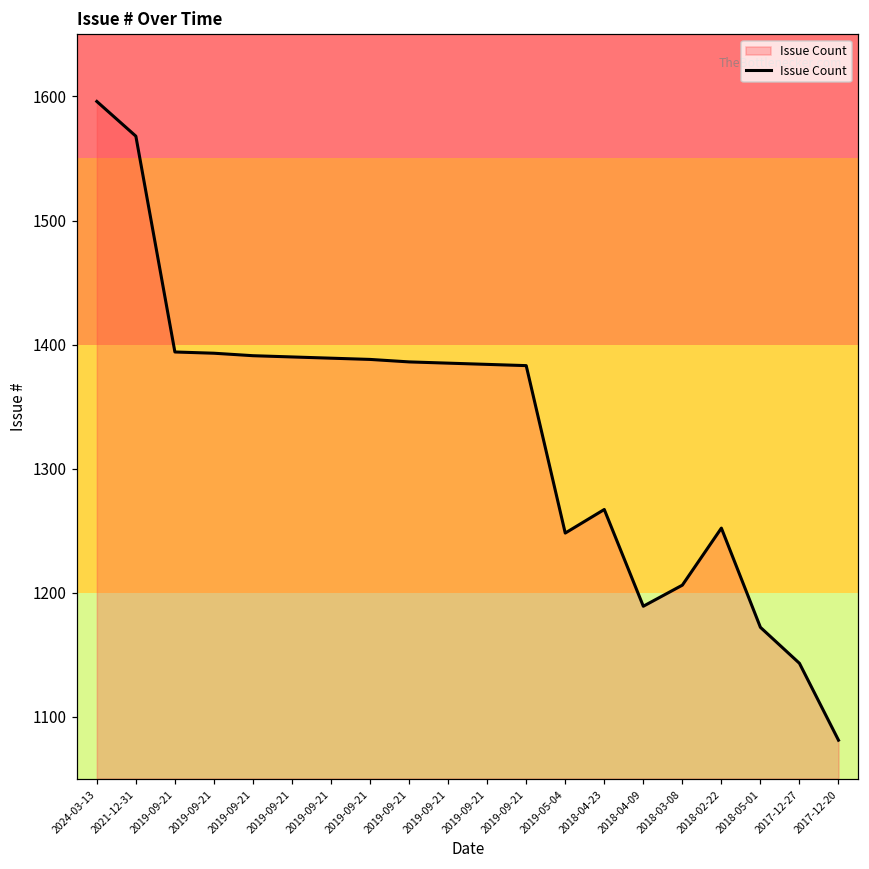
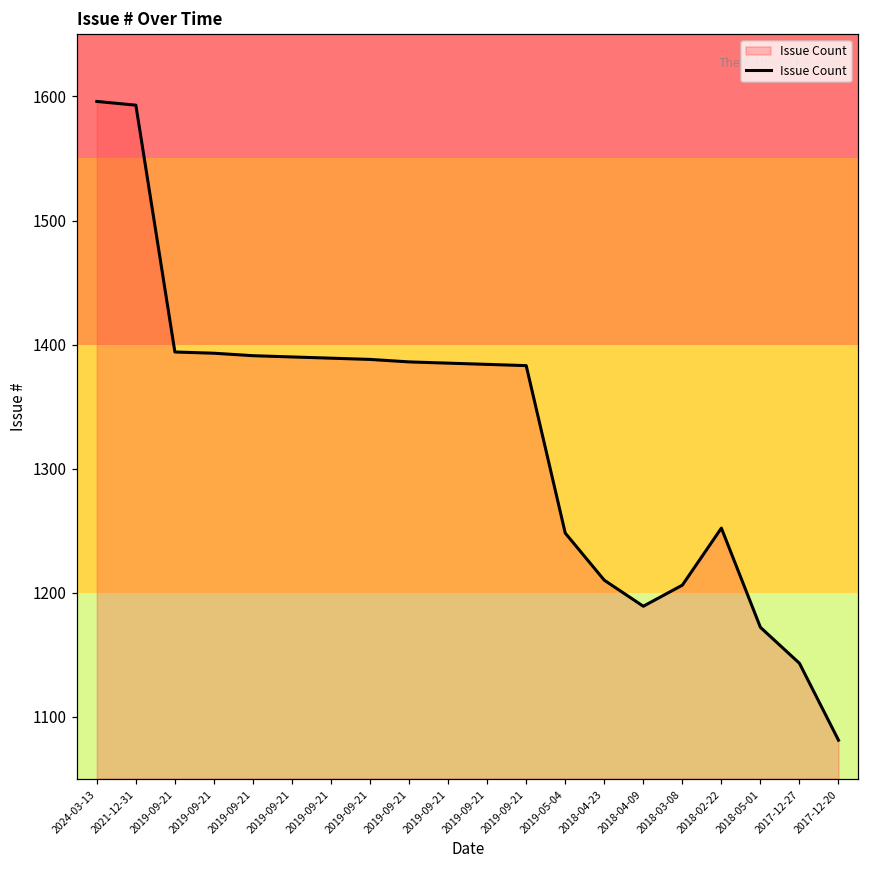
  {
    "2024-03-13": 1596,
-   "2021-12-31": 1568,
+   "2021-12-31": 1593,
    "2019-05-04": 1248,
-   "2018-04-23": 1267,
+   "2018-04-23": 1210,
    "2018-04-09": 1189,
    "2018-03-08": 1206,
    "2018-02-22": 1252,
    "2018-05-01": 1172,
    "2017-12-27": 1143,
    "2017-12-20": 1081
  }
